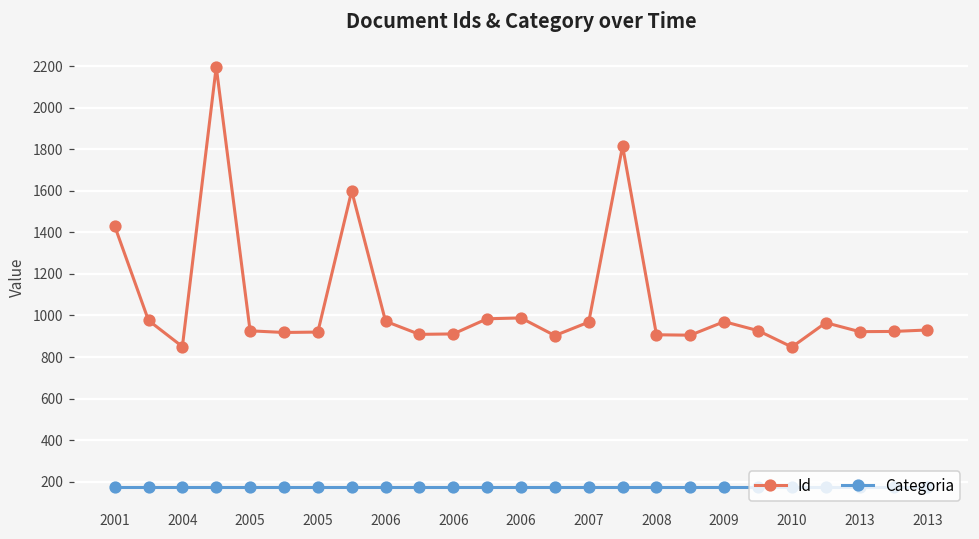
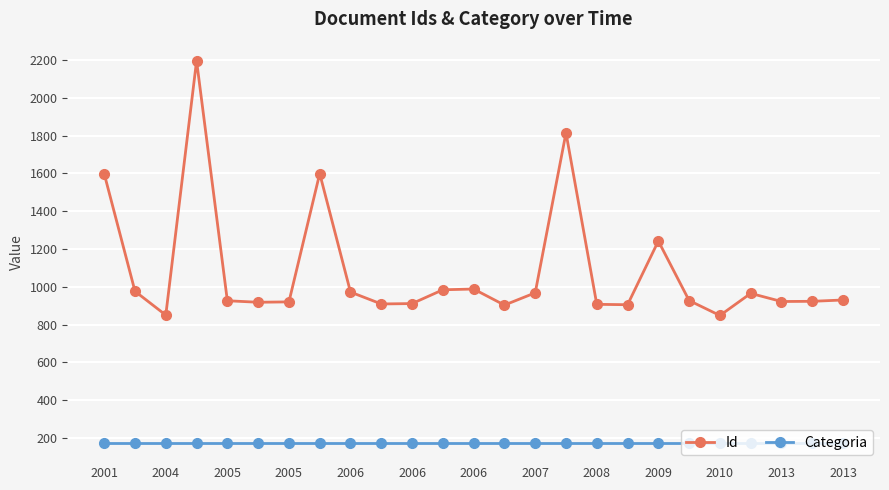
  {
    "Id": {
-     "2001": 1430,
+     "2001": 1600,
      "2004": 850,
      "2007": 970,
      "2008": 910,
-     "2009": 970,
+     "2009": 1240,
      "2010": 850
    },
    "Categoria": {
      "2001": 170,
      "2004": 170,
      "2007": 170,
      "2008": 170,
      "2009": 170
    }
  }
